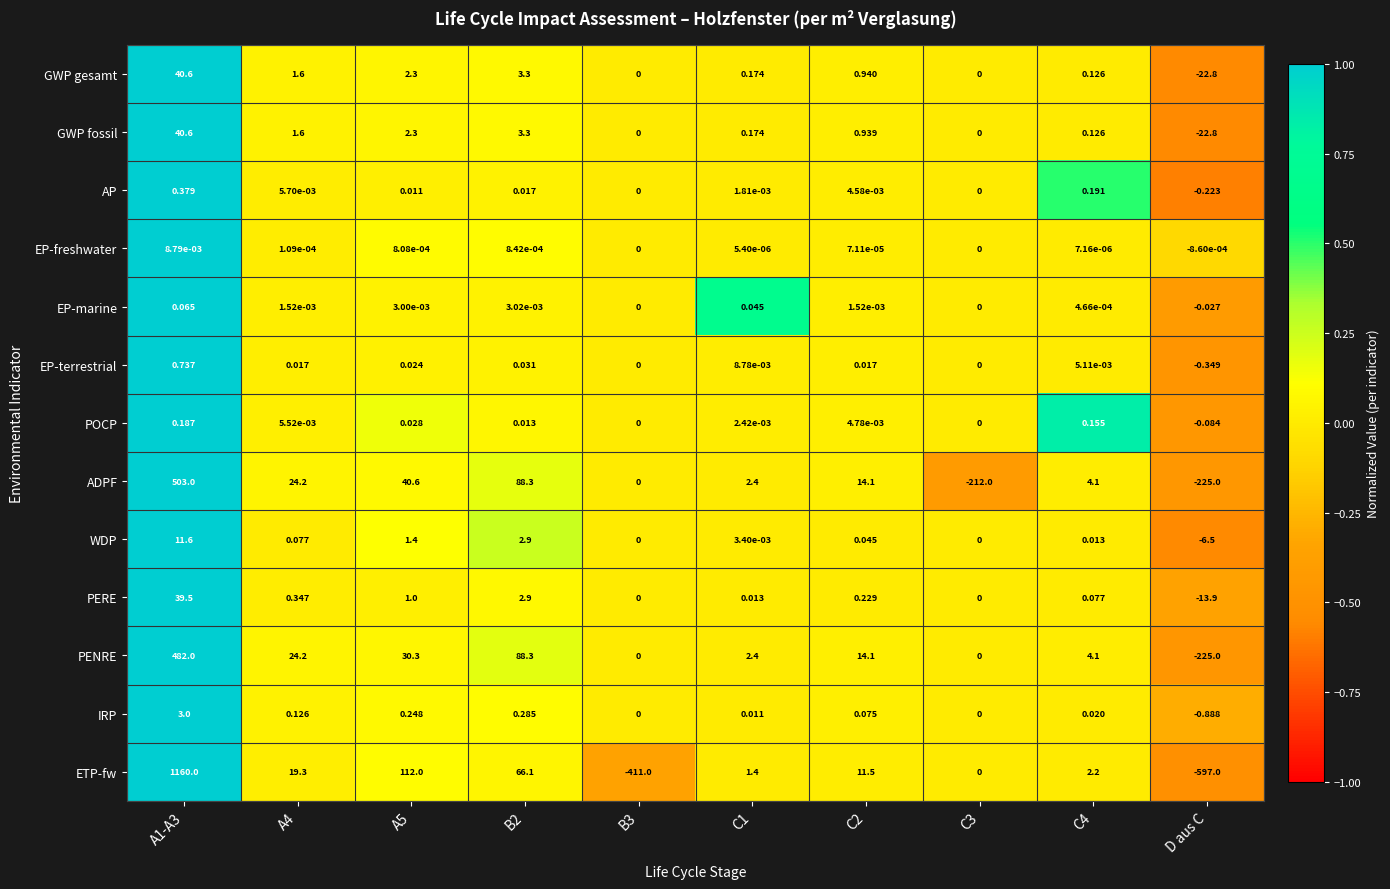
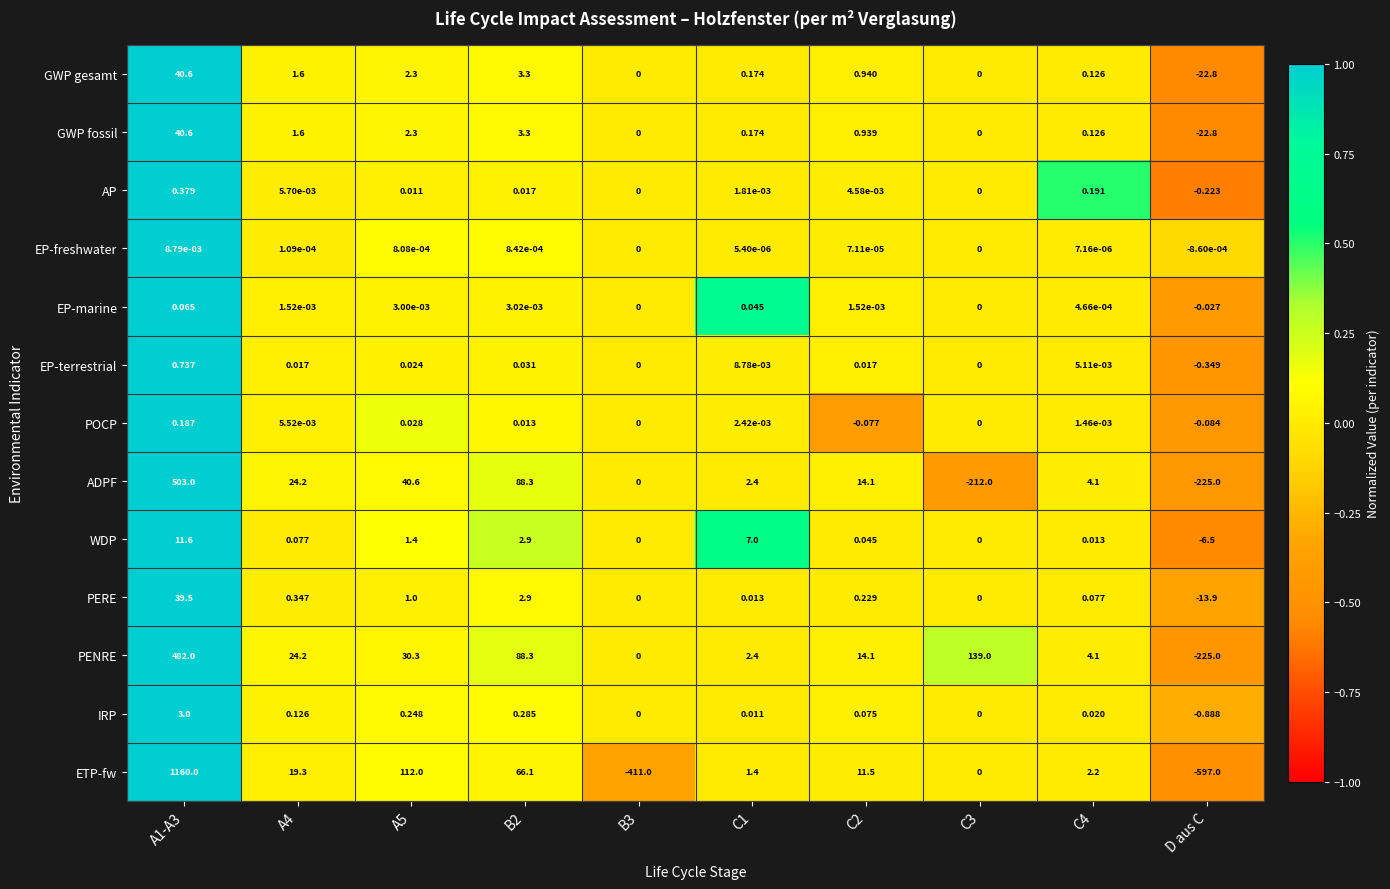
  {
    "GWP gesamt": {
      "A1-A3": "40.6",
      "A4": "1.6",
      "A5": "2.3",
      "B2": "3.3",
      "B3": "0",
      "C1": "0.174",
      "C2": "0.940",
      "C3": "0",
      "C4": "0.126",
      "D aus C": "-22.8"
    },
    "GWP fossil": {
      "A1-A3": "40.6",
      "A4": "1.6",
      "A5": "2.3",
      "B2": "3.3",
      "B3": "0",
      "C1": "0.174",
      "C2": "0.939",
      "C3": "0",
      "C4": "0.126",
      "D aus C": "-22.8"
    },
    "AP": {
      "A1-A3": "0.379",
      "A4": "5.70e-03",
      "A5": "0.011",
      "B2": "0.017",
      "B3": "0",
      "C1": "1.81e-03",
      "C2": "4.58e-03",
      "C3": "0",
      "C4": "0.191",
      "D aus C": "-0.223"
    },
    "EP-freshwater": {
      "A1-A3": "8.79e-03",
      "A4": "1.09e-04",
      "A5": "8.08e-04",
      "B2": "8.42e-04",
      "B3": "0",
      "C1": "5.40e-06",
      "C2": "7.11e-05",
      "C3": "0",
      "C4": "7.16e-06",
      "D aus C": "-8.60e-04"
    },
    "EP-marine": {
      "A1-A3": "0.065",
      "A4": "1.52e-03",
      "A5": "3.00e-03",
      "B2": "3.02e-03",
      "B3": "0",
      "C1": "0.045",
      "C2": "1.52e-03",
      "C3": "0",
      "C4": "4.66e-04",
      "D aus C": "-0.027"
    },
    "EP-terrestrial": {
      "A1-A3": "0.737",
      "A4": "0.017",
      "A5": "0.024",
      "B2": "0.031",
      "B3": "0",
      "C1": "8.78e-03",
      "C2": "0.017",
      "C3": "0",
      "C4": "5.11e-03",
      "D aus C": "-0.349"
    },
    "POCP": {
      "A1-A3": "0.187",
      "A4": "5.52e-03",
      "A5": "0.028",
      "B2": "0.013",
      "B3": "0",
      "C1": "2.42e-03",
-     "C2": "4.78e-03",
+     "C2": "-0.077",
      "C3": "0",
-     "C4": "0.155",
+     "C4": "1.46e-03",
      "D aus C": "-0.084"
    },
    "ADPF": {
      "A1-A3": "503.0",
      "A4": "24.2",
      "A5": "40.6",
      "B2": "88.3",
      "B3": "0",
      "C1": "2.4",
      "C2": "14.1",
      "C3": "-212.0",
      "C4": "4.1",
      "D aus C": "-225.0"
    },
    "WDP": {
      "A1-A3": "11.6",
      "A4": "0.077",
      "A5": "1.4",
      "B2": "2.9",
      "B3": "0",
-     "C1": "3.40e-03",
+     "C1": "7.0",
      "C2": "0.045",
      "C3": "0",
      "C4": "0.013",
      "D aus C": "-6.5"
    },
    "PERE": {
      "A1-A3": "39.5",
      "A4": "0.347",
      "A5": "1.0",
      "B2": "2.9",
      "B3": "0",
      "C1": "0.013",
      "C2": "0.229",
      "C3": "0",
      "C4": "0.077",
      "D aus C": "-13.9"
    },
    "PENRE": {
      "A1-A3": "482.0",
      "A4": "24.2",
      "A5": "30.3",
      "B2": "88.3",
      "B3": "0",
      "C1": "2.4",
      "C2": "14.1",
-     "C3": "0",
+     "C3": "139.0",
      "C4": "4.1",
      "D aus C": "-225.0"
    },
    "IRP": {
      "A1-A3": "3.0",
      "A4": "0.126",
      "A5": "0.248",
      "B2": "0.285",
      "B3": "0",
      "C1": "0.011",
      "C2": "0.075",
      "C3": "0",
      "C4": "0.020",
      "D aus C": "-0.888"
    },
    "ETP-fw": {
      "A1-A3": "1160.0",
      "A4": "19.3",
      "A5": "112.0",
      "B2": "66.1",
      "B3": "-411.0",
      "C1": "1.4",
      "C2": "11.5",
      "C3": "0",
      "C4": "2.2",
      "D aus C": "-597.0"
    }
  }
